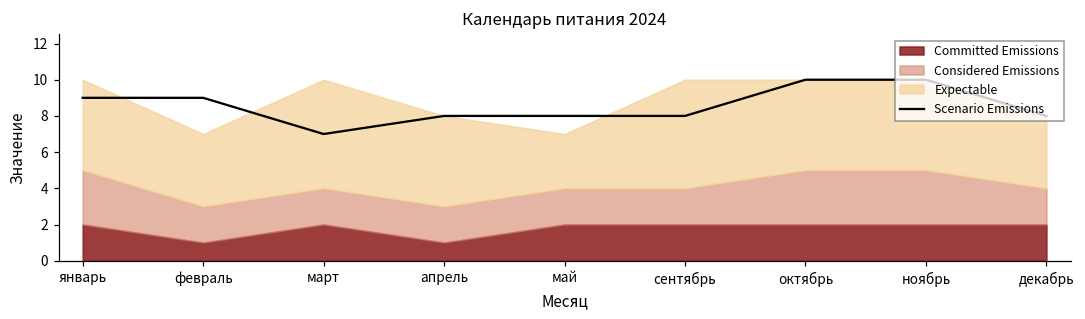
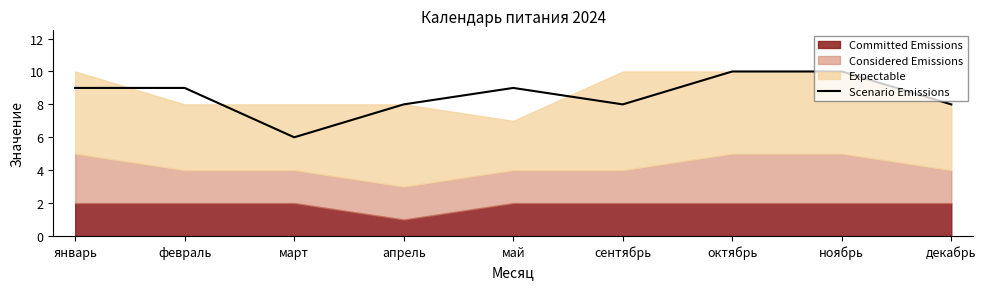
  {
    "Scenario Emissions": {
      "январь": 9,
      "февраль": 9,
-     "март": 7,
-     "май": 8,
+     "март": 6,
+     "май": 9,
      "сентябрь": 8
    },
    "Committed Emissions": {
      "январь": 2,
-     "февраль": 1,
+     "февраль": 2,
      "март": 2,
      "апрель": 1,
      "май": 2,
      "сентябрь": 2,
      "октябрь": 2,
      "ноябрь": 2,
      "декабрь": 2
    },
    "Expectable": {
      "январь": 5,
      "февраль": 4,
-     "март": 6,
+     "март": 4,
      "май": 3,
      "сентябрь": 6
    }
  }
